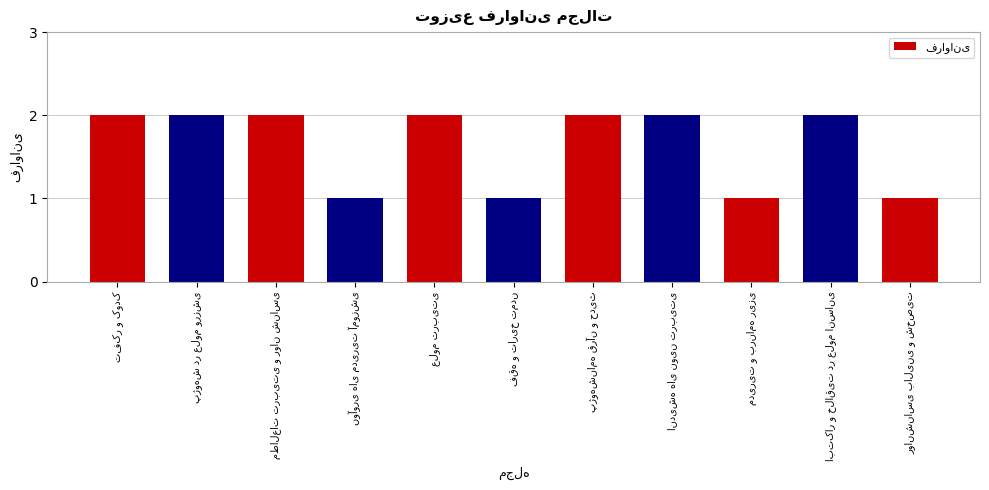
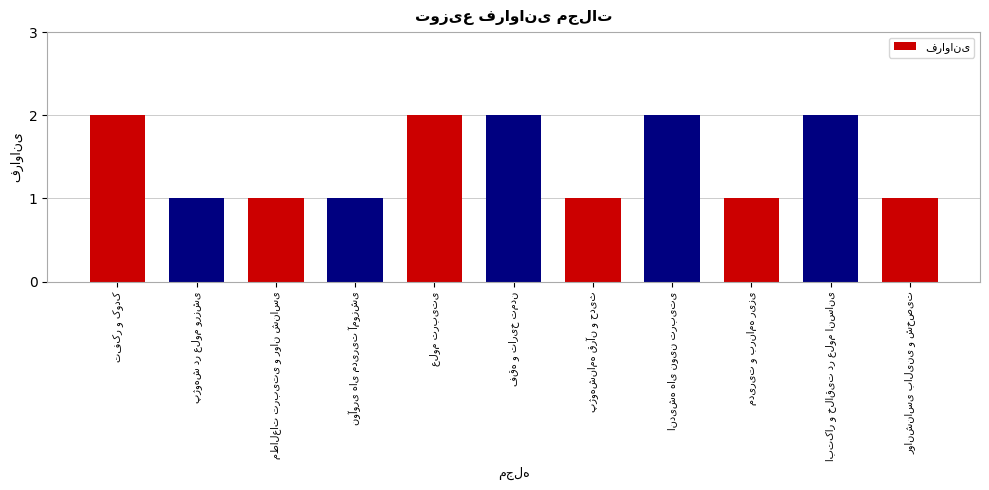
  {
    "تفکر و کودک": 2,
-   "پژوهش در علوم ورزشی": 2,
-   "مطالعات تربیتی و روان شناسی": 2,
+   "پژوهش در علوم ورزشی": 1,
+   "مطالعات تربیتی و روان شناسی": 1,
    "نوآوری های مدیریت آموزشی": 1,
    "علوم تربیتی": 2,
-   "فقه و تاریخ تمدن": 1,
-   "پژوهشنامه قرآن و حدیث": 2,
+   "فقه و تاریخ تمدن": 2,
+   "پژوهشنامه قرآن و حدیث": 1,
    "اندیشه های نوین تربیتی": 2,
    "مدیریت و برنامه ریزی": 1,
    "ابتکار و خلاقیت در علوم انسانی": 2,
    "روانشناسی بالینی و شخصیت": 1
  }
